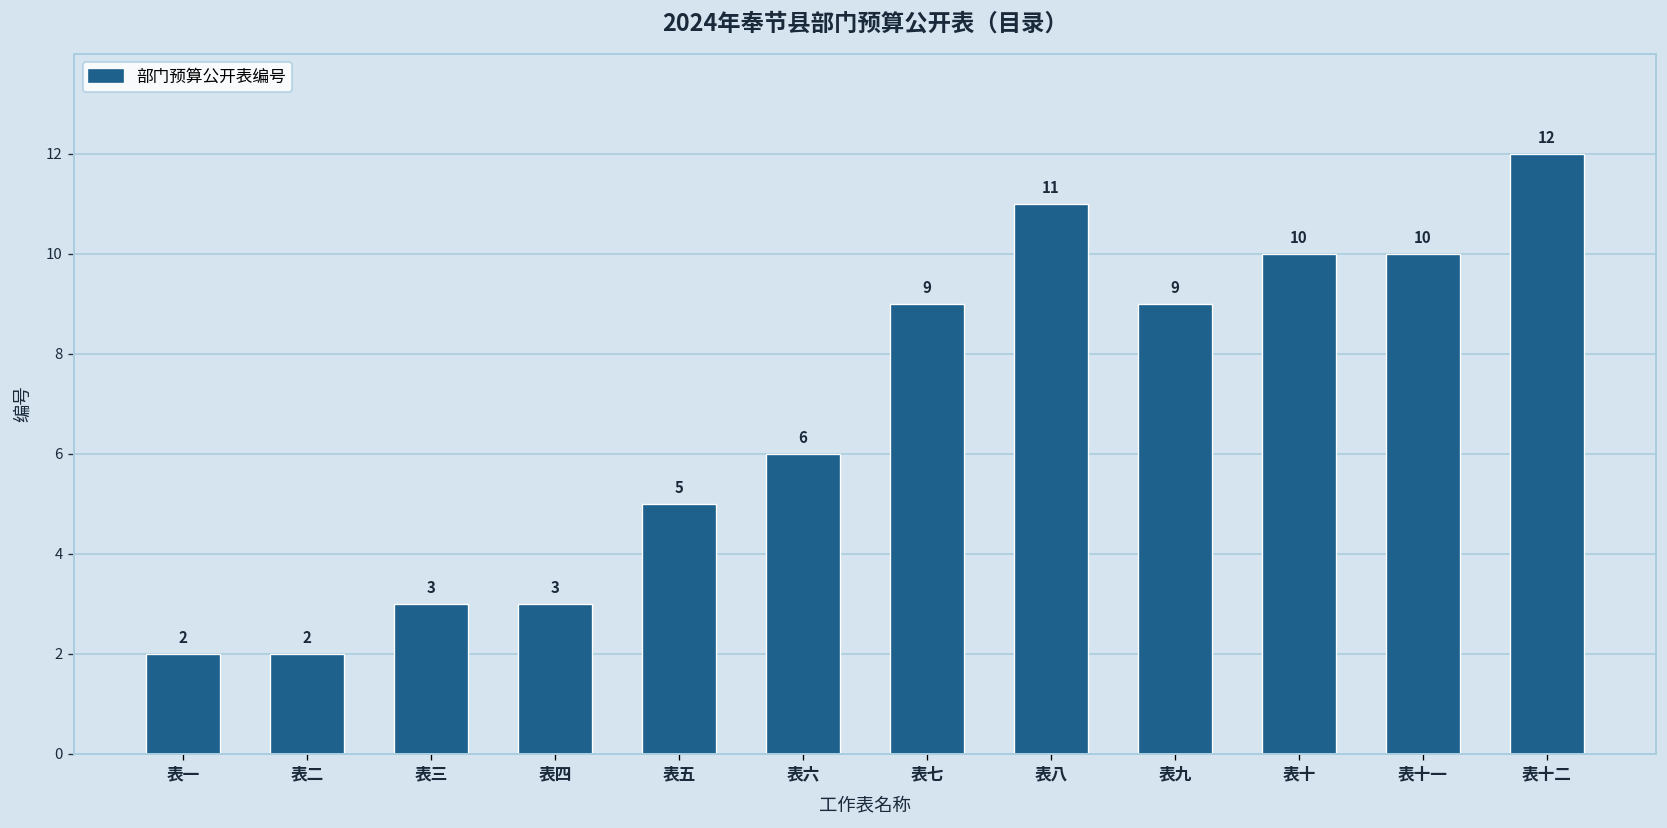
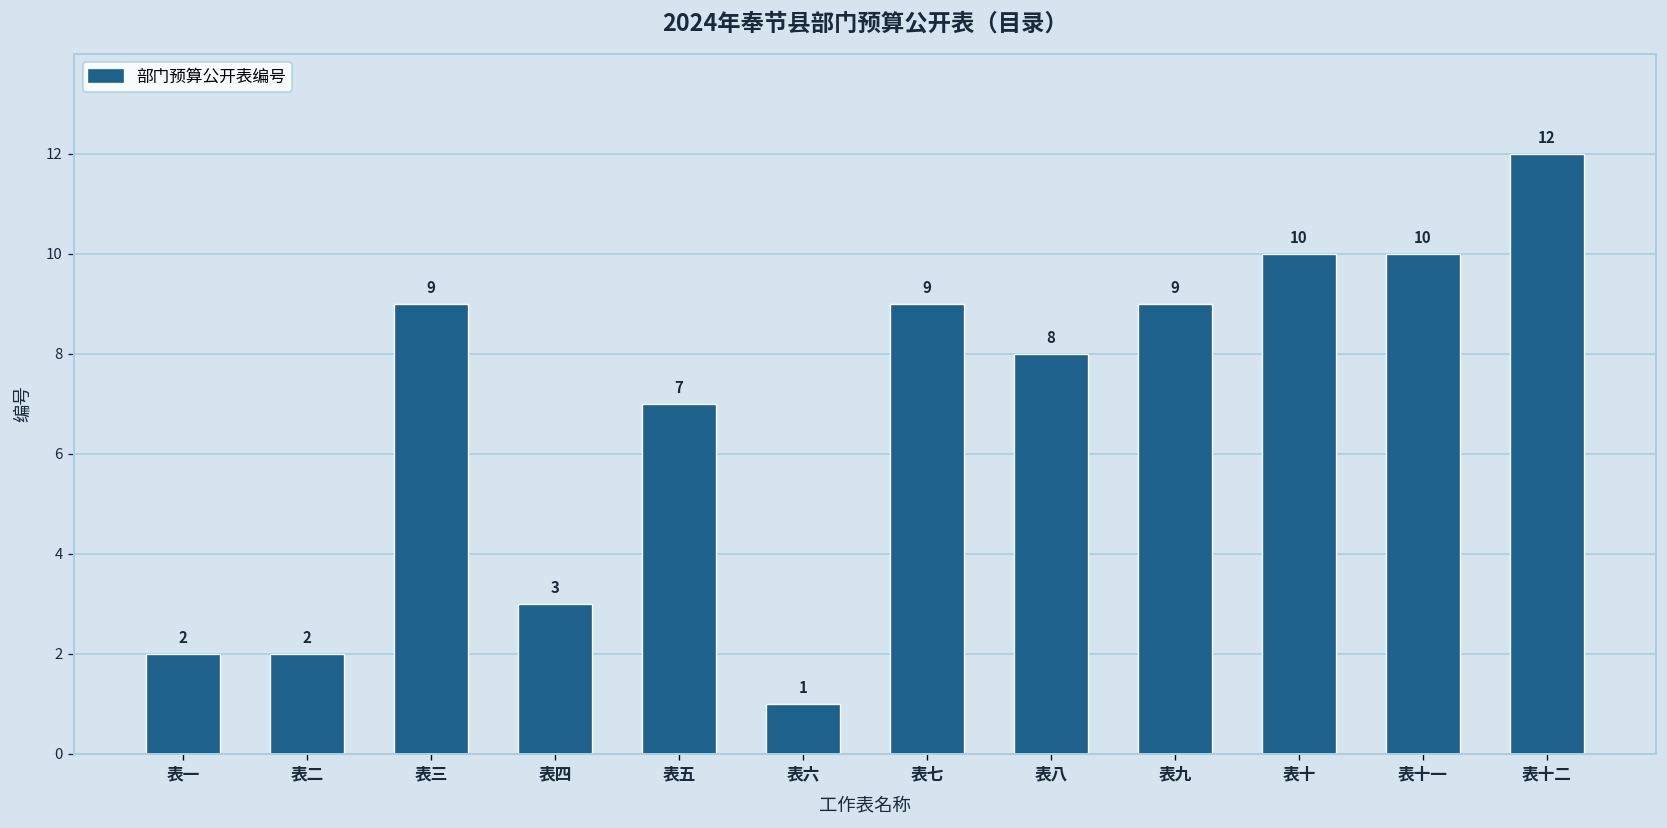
  {
    "表一": 2,
    "表二": 2,
-   "表三": 3,
+   "表三": 9,
    "表四": 3,
-   "表五": 5,
-   "表六": 6,
+   "表五": 7,
+   "表六": 1,
    "表七": 9,
-   "表八": 11,
+   "表八": 8,
    "表九": 9,
    "表十": 10,
    "表十一": 10,
    "表十二": 12
  }
